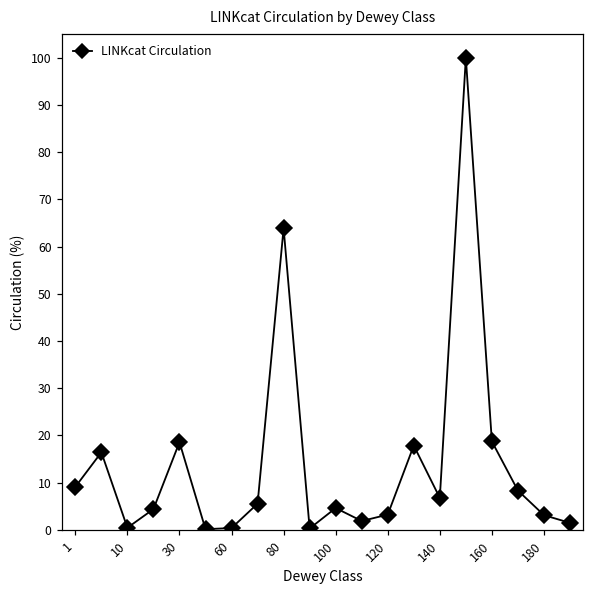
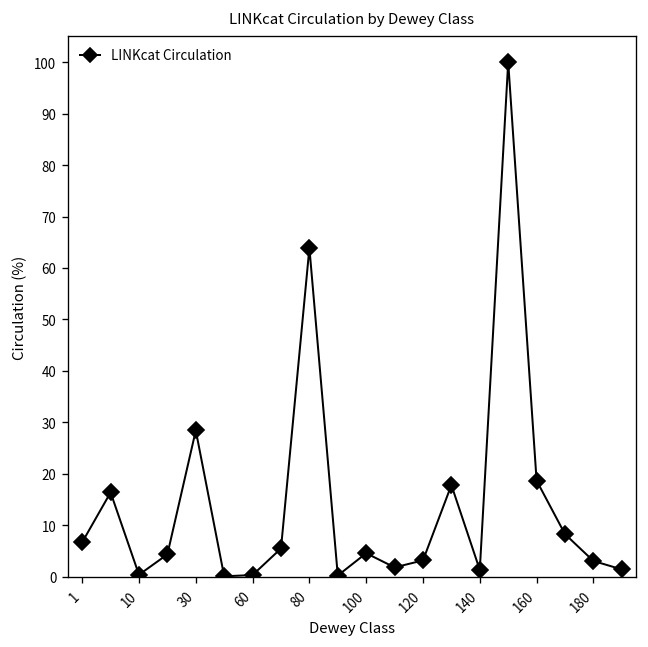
  {
-   "1": 9,
+   "1": 7,
    "10": 0,
-   "30": 19,
+   "30": 28,
    "60": 0,
    "80": 64,
    "100": 5,
    "120": 3,
-   "140": 7,
+   "140": 1,
    "160": 19,
    "180": 3
  }
